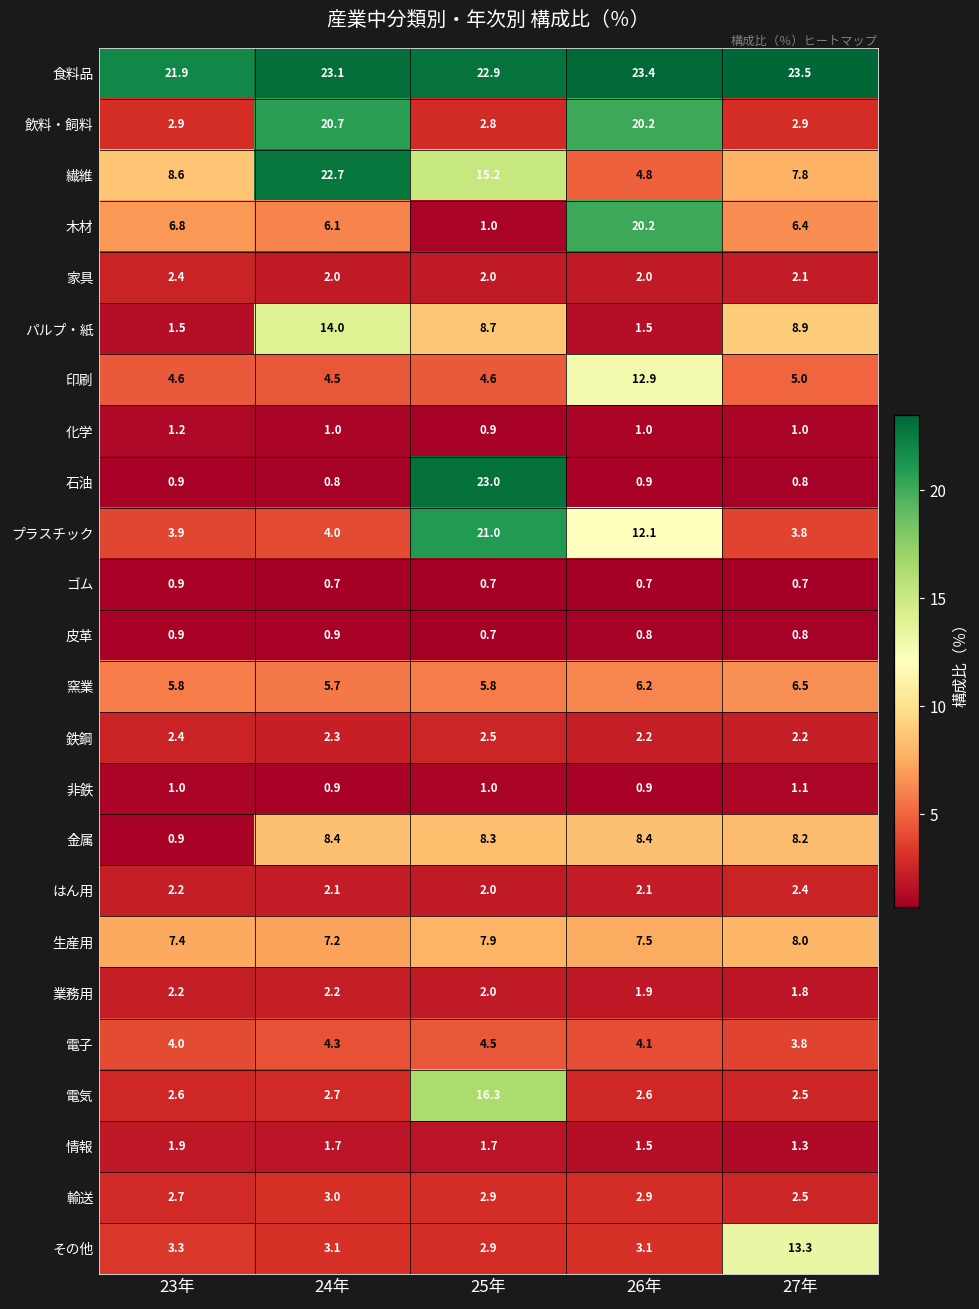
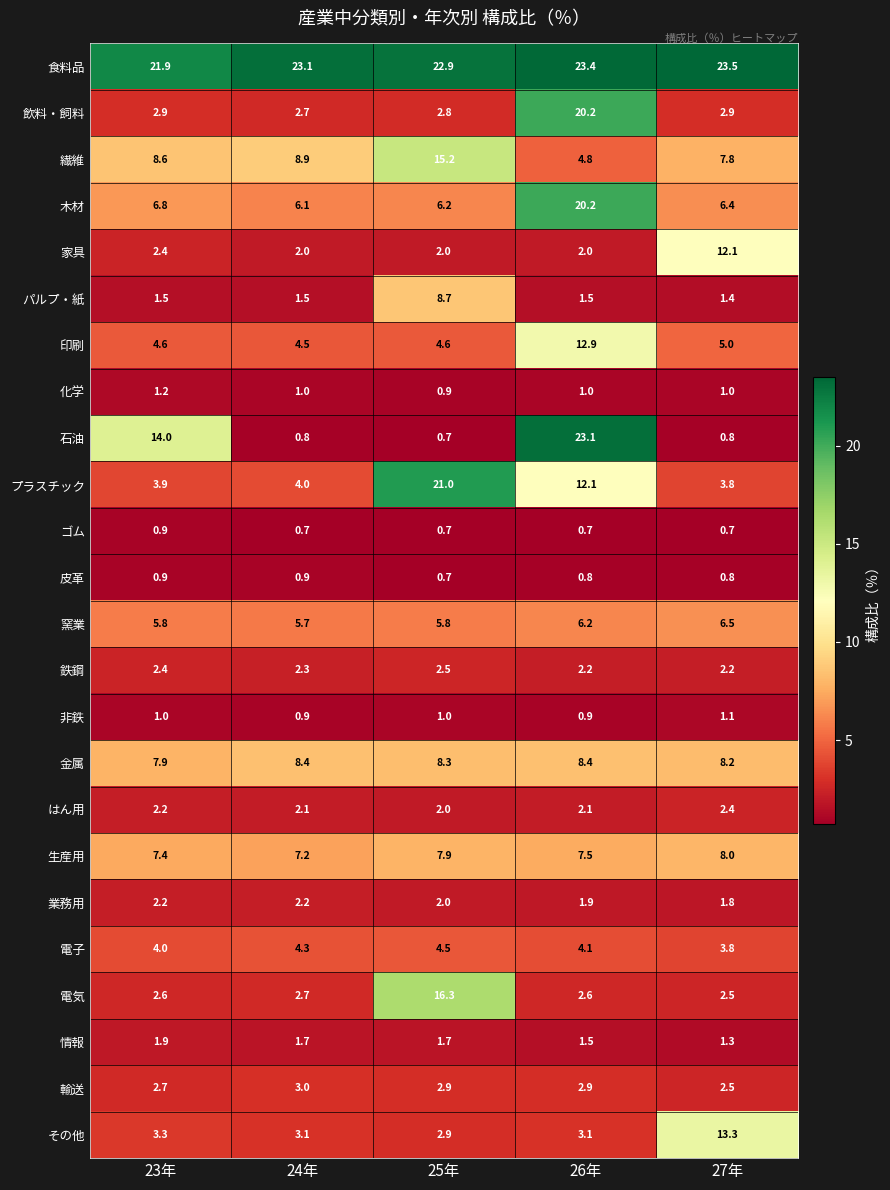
  {
    "食料品": {
      "23年": 21.9,
      "24年": 23.1,
      "25年": 22.9,
      "26年": 23.4,
      "27年": 23.5
    },
    "飲料・飼料": {
      "23年": 2.9,
-     "24年": 20.7,
+     "24年": 2.7,
      "25年": 2.8,
      "26年": 20.2,
      "27年": 2.9
    },
    "繊維": {
      "23年": 8.6,
-     "24年": 22.7,
+     "24年": 8.9,
      "25年": 15.2,
      "26年": 4.8,
      "27年": 7.8
    },
    "木材": {
      "23年": 6.8,
      "24年": 6.1,
-     "25年": 1.0,
+     "25年": 6.2,
      "26年": 20.2,
      "27年": 6.4
    },
    "家具": {
      "23年": 2.4,
      "24年": 2.0,
      "25年": 2.0,
      "26年": 2.0,
-     "27年": 2.1
+     "27年": 12.1
    },
    "パルプ・紙": {
      "23年": 1.5,
-     "24年": 14.0,
+     "24年": 1.5,
      "25年": 8.7,
      "26年": 1.5,
-     "27年": 8.9
+     "27年": 1.4
    },
    "印刷": {
      "23年": 4.6,
      "24年": 4.5,
      "25年": 4.6,
      "26年": 12.9,
      "27年": 5.0
    },
    "化学": {
      "23年": 1.2,
      "24年": 1.0,
      "25年": 0.9,
      "26年": 1.0,
      "27年": 1.0
    },
    "石油": {
-     "23年": 0.9,
+     "23年": 14.0,
      "24年": 0.8,
-     "25年": 23.0,
-     "26年": 0.9,
+     "25年": 0.7,
+     "26年": 23.1,
      "27年": 0.8
    },
    "プラスチック": {
      "23年": 3.9,
      "24年": 4.0,
      "25年": 21.0,
      "26年": 12.1,
      "27年": 3.8
    },
    "ゴム": {
      "23年": 0.9,
      "24年": 0.7,
      "25年": 0.7,
      "26年": 0.7,
      "27年": 0.7
    },
    "皮革": {
      "23年": 0.9,
      "24年": 0.9,
      "25年": 0.7,
      "26年": 0.8,
      "27年": 0.8
    },
    "窯業": {
      "23年": 5.8,
      "24年": 5.7,
      "25年": 5.8,
      "26年": 6.2,
      "27年": 6.5
    },
    "鉄鋼": {
      "23年": 2.4,
      "24年": 2.3,
      "25年": 2.5,
      "26年": 2.2,
      "27年": 2.2
    },
    "非鉄": {
      "23年": 1.0,
      "24年": 0.9,
      "25年": 1.0,
      "26年": 0.9,
      "27年": 1.1
    },
    "金属": {
-     "23年": 0.9,
+     "23年": 7.9,
      "24年": 8.4,
      "25年": 8.3,
      "26年": 8.4,
      "27年": 8.2
    },
    "はん用": {
      "23年": 2.2,
      "24年": 2.1,
      "25年": 2.0,
      "26年": 2.1,
      "27年": 2.4
    },
    "生産用": {
      "23年": 7.4,
      "24年": 7.2,
      "25年": 7.9,
      "26年": 7.5,
      "27年": 8.0
    },
    "業務用": {
      "23年": 2.2,
      "24年": 2.2,
      "25年": 2.0,
      "26年": 1.9,
      "27年": 1.8
    },
    "電子": {
      "23年": 4.0,
      "24年": 4.3,
      "25年": 4.5,
      "26年": 4.1,
      "27年": 3.8
    },
    "電気": {
      "23年": 2.6,
      "24年": 2.7,
      "25年": 16.3,
      "26年": 2.6,
      "27年": 2.5
    },
    "情報": {
      "23年": 1.9,
      "24年": 1.7,
      "25年": 1.7,
      "26年": 1.5,
      "27年": 1.3
    },
    "輸送": {
      "23年": 2.7,
      "24年": 3.0,
      "25年": 2.9,
      "26年": 2.9,
      "27年": 2.5
    },
    "その他": {
      "23年": 3.3,
      "24年": 3.1,
      "25年": 2.9,
      "26年": 3.1,
      "27年": 13.3
    }
  }
